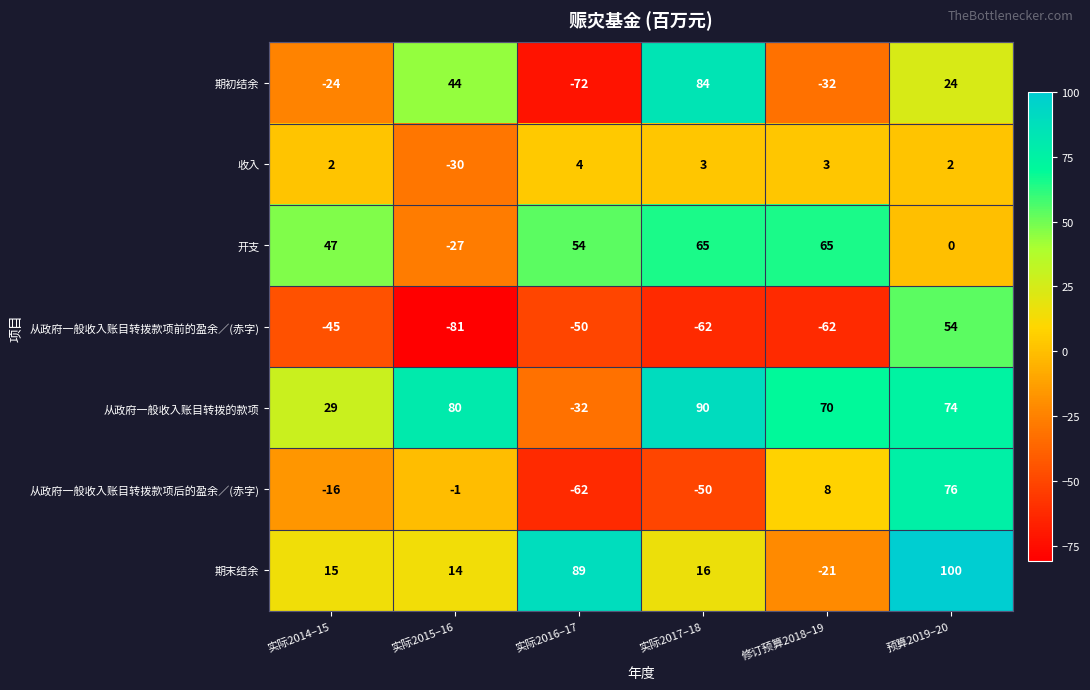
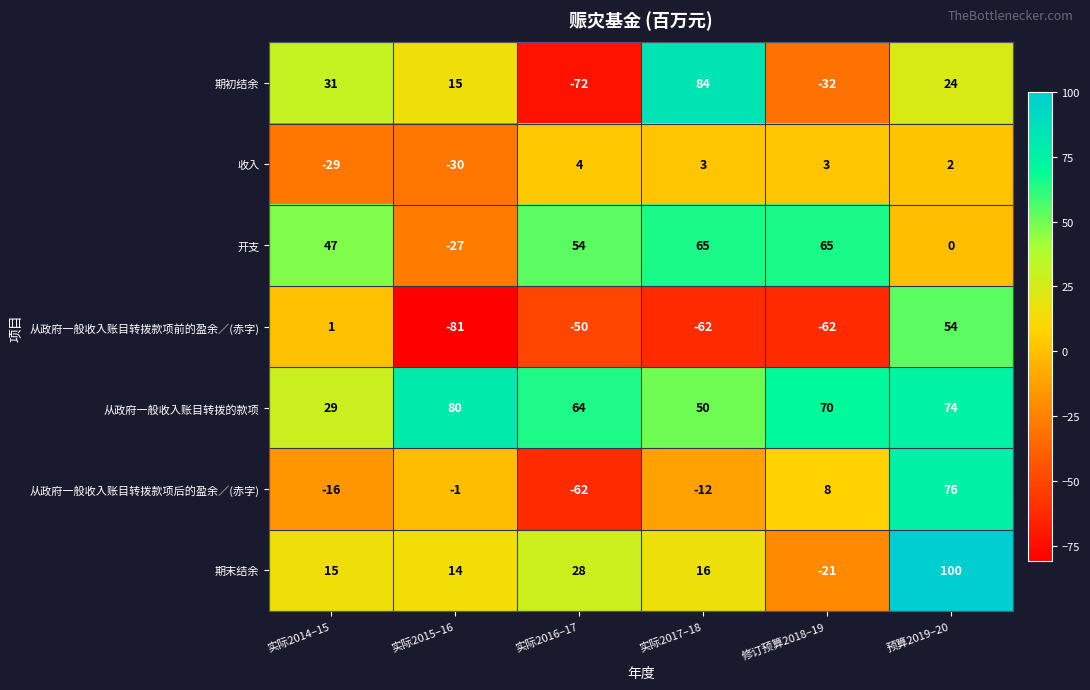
  {
    "期初结余": {
-     "实际2014–15": -24,
-     "实际2015–16": 44,
+     "实际2014–15": 31,
+     "实际2015–16": 15,
      "实际2016–17": -72,
      "实际2017–18": 84,
      "修订预算2018–19": -32,
      "预算2019–20": 24
    },
    "收入": {
-     "实际2014–15": 2,
+     "实际2014–15": -29,
      "实际2015–16": -30,
      "实际2016–17": 4,
      "实际2017–18": 3,
      "修订预算2018–19": 3,
      "预算2019–20": 2
    },
    "开支": {
      "实际2014–15": 47,
      "实际2015–16": -27,
      "实际2016–17": 54,
      "实际2017–18": 65,
      "修订预算2018–19": 65,
      "预算2019–20": 0
    },
    "从政府一般收入账目转拨款项前的盈余／(赤字)": {
-     "实际2014–15": -45,
+     "实际2014–15": 1,
      "实际2015–16": -81,
      "实际2016–17": -50,
      "实际2017–18": -62,
      "修订预算2018–19": -62,
      "预算2019–20": 54
    },
    "从政府一般收入账目转拨的款项": {
      "实际2014–15": 29,
      "实际2015–16": 80,
-     "实际2016–17": -32,
-     "实际2017–18": 90,
+     "实际2016–17": 64,
+     "实际2017–18": 50,
      "修订预算2018–19": 70,
      "预算2019–20": 74
    },
    "从政府一般收入账目转拨款项后的盈余／(赤字)": {
      "实际2014–15": -16,
      "实际2015–16": -1,
      "实际2016–17": -62,
-     "实际2017–18": -50,
+     "实际2017–18": -12,
      "修订预算2018–19": 8,
      "预算2019–20": 76
    },
    "期末结余": {
      "实际2014–15": 15,
      "实际2015–16": 14,
-     "实际2016–17": 89,
+     "实际2016–17": 28,
      "实际2017–18": 16,
      "修订预算2018–19": -21,
      "预算2019–20": 100
    }
  }
